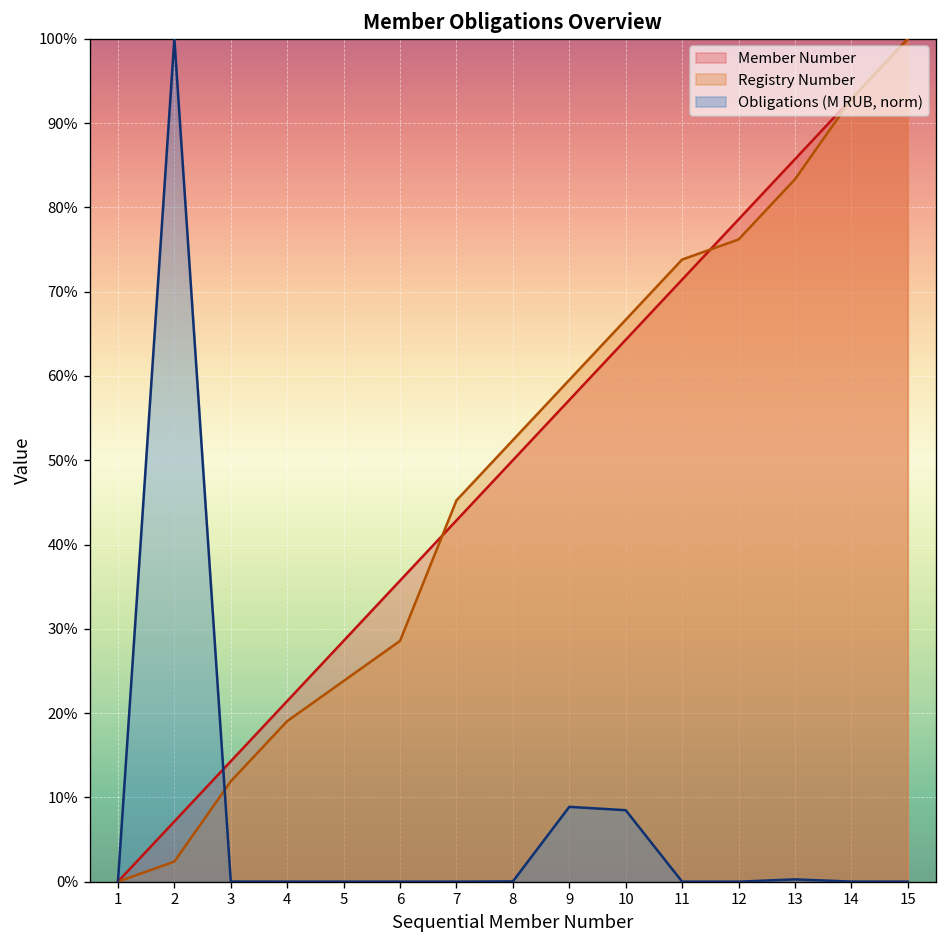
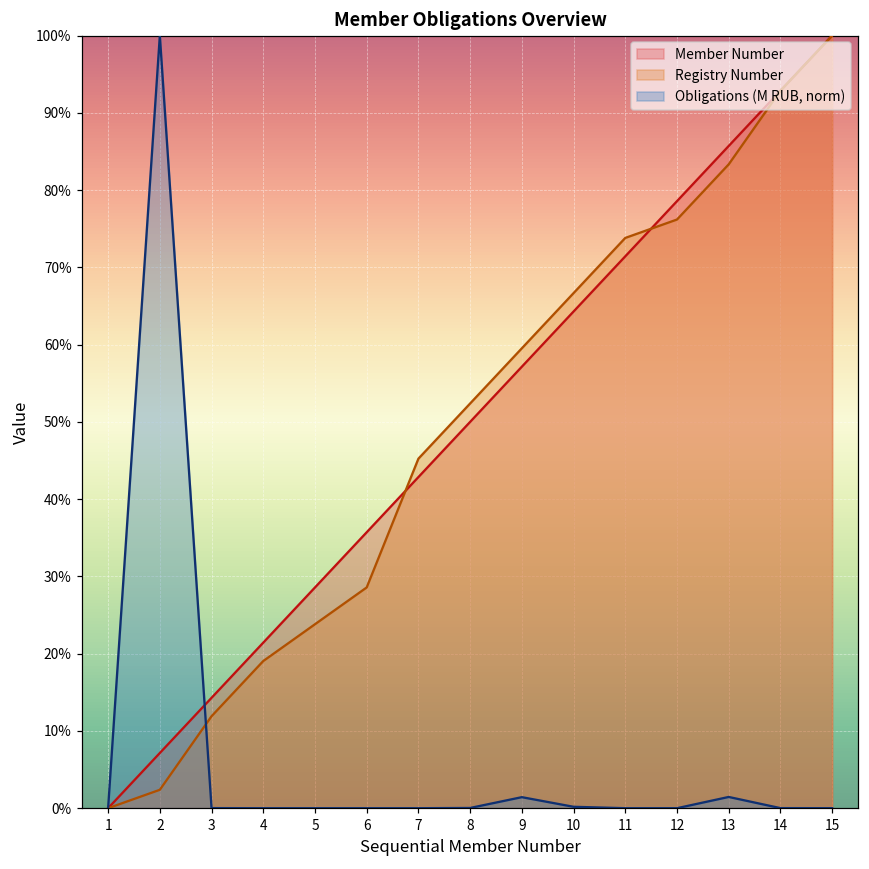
  {
    "Obligations (M RUB, norm)": {
      "2": "100%",
      "3": "0%",
      "4": "0%",
      "5": "0%",
      "6": "0%",
      "7": "0%",
      "8": "0%",
-     "9": "9%",
-     "10": "8%",
+     "9": "1%",
+     "10": "0%",
      "11": "0%",
      "12": "0%",
-     "13": "0%",
+     "13": "1%",
      "14": "0%",
      "15": "0%"
    }
  }
